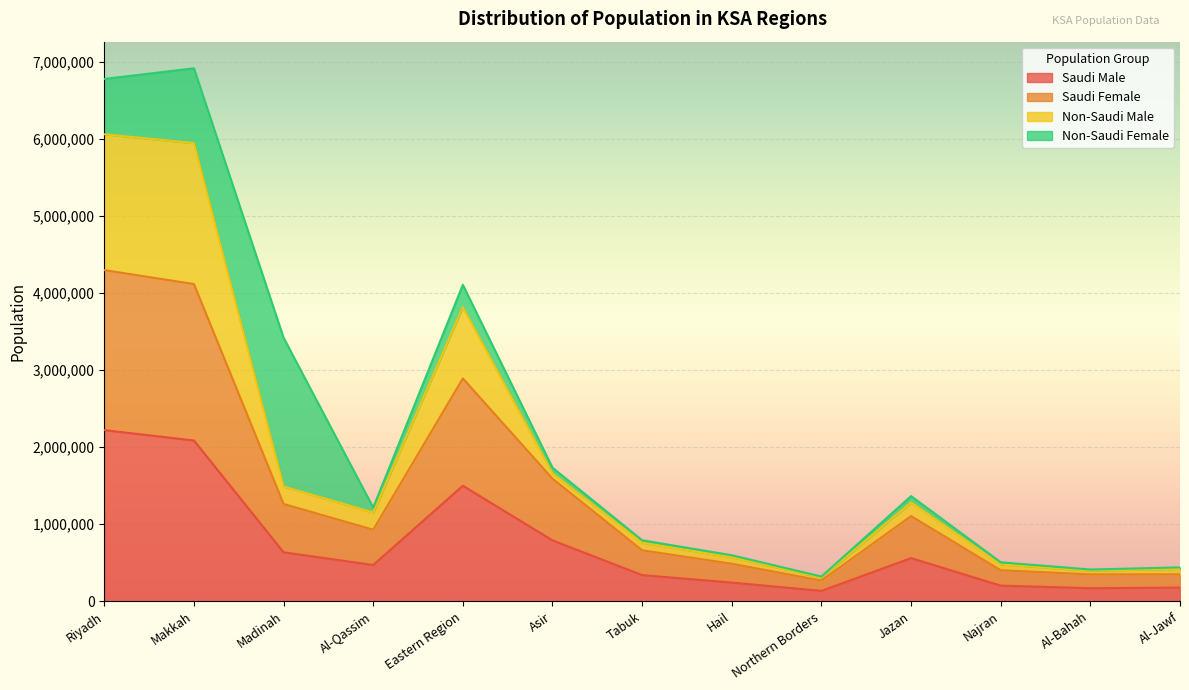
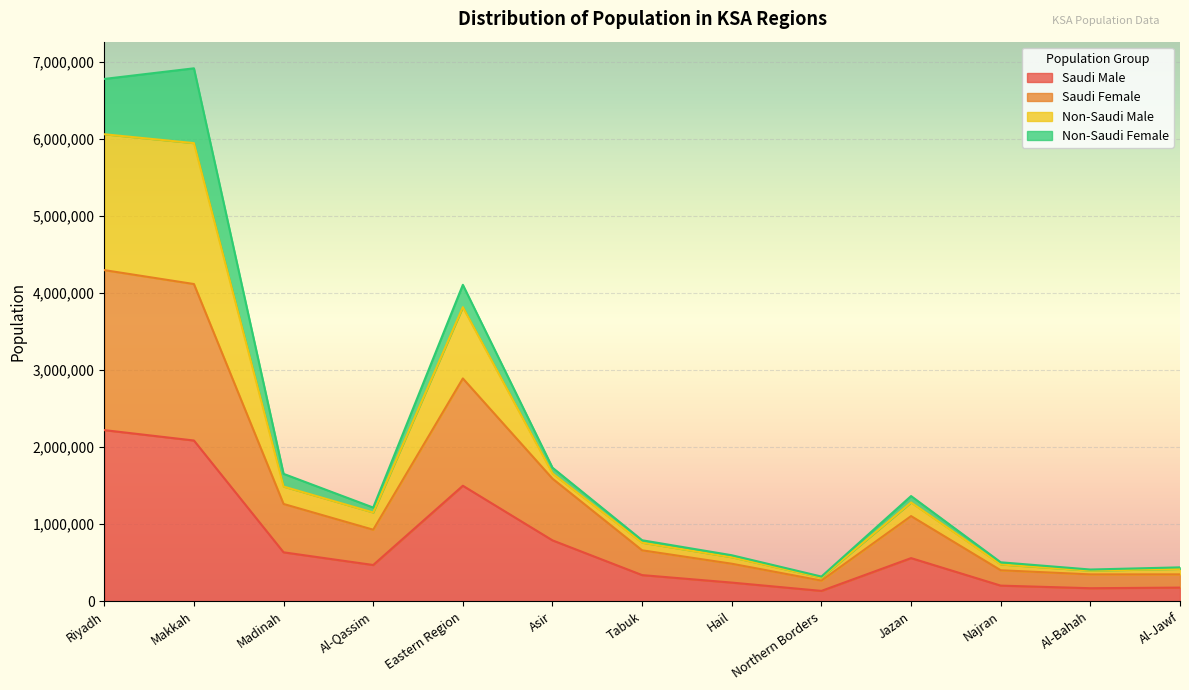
  {
    "Non-Saudi Male": {
      "Riyadh": "1,800,000",
      "Makkah": "1,800,000",
      "Madinah": "200,000",
      "Al-Qassim": "200,000",
      "Eastern Region": "900,000",
      "Asir": "100,000",
      "Jazan": "200,000"
    },
    "Non-Saudi Female": {
      "Riyadh": "700,000",
      "Makkah": "1,000,000",
-     "Madinah": "1,900,000",
+     "Madinah": "200,000",
      "Al-Qassim": "100,000",
      "Eastern Region": "300,000",
      "Asir": "100,000",
      "Jazan": "100,000"
    }
  }
